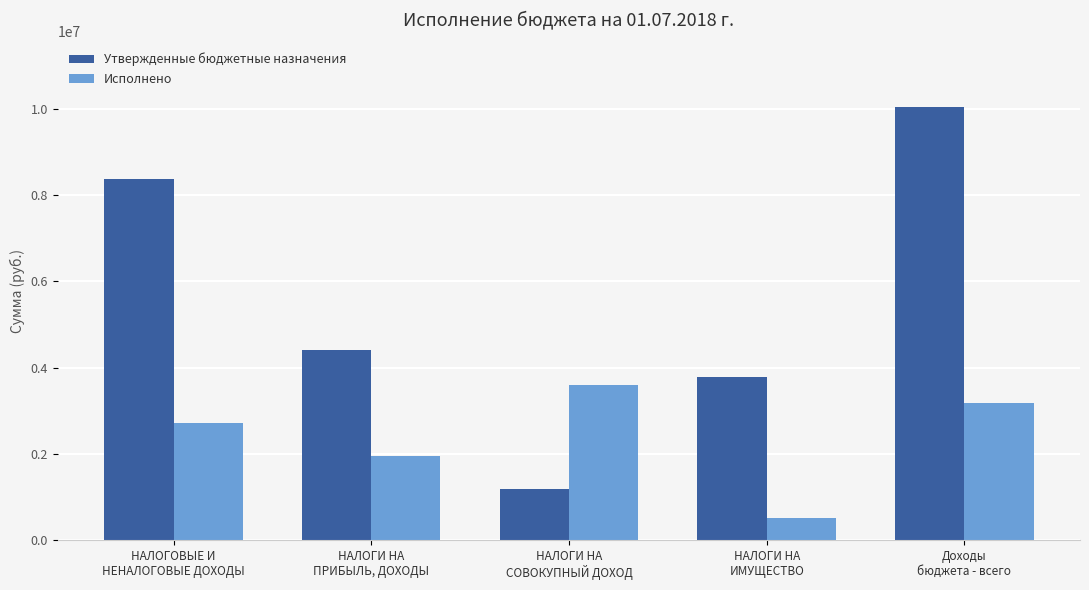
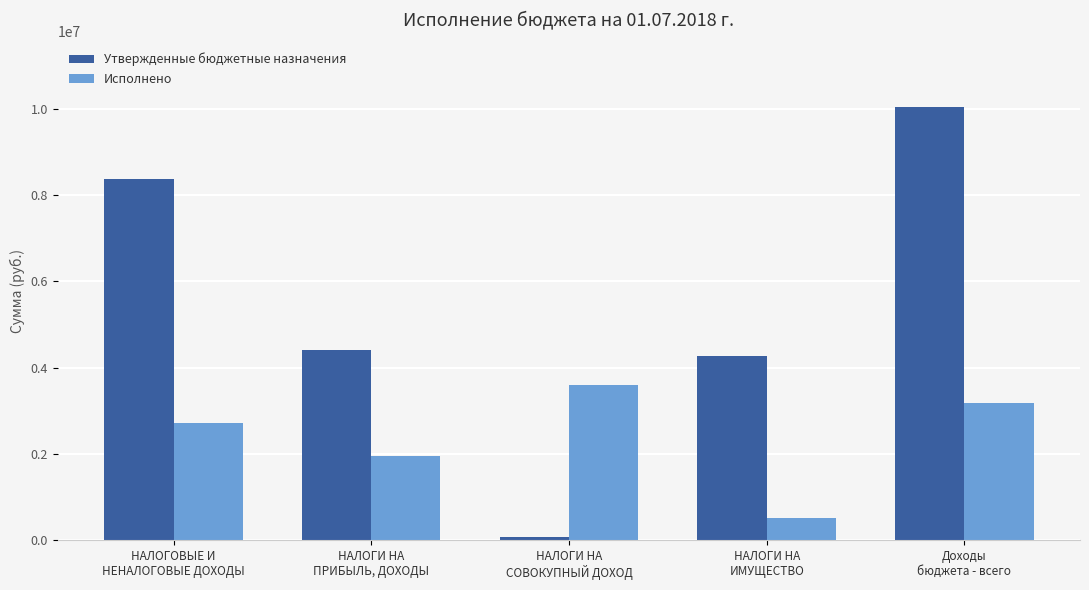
  {
    "Утвержденные бюджетные назначения": {
      "НАЛОГОВЫЕ И НЕНАЛОГОВЫЕ ДОХОДЫ": 8400000,
      "НАЛОГИ НА ПРИБЫЛЬ, ДОХОДЫ": 4400000,
-     "НАЛОГИ НА СОВОКУПНЫЙ ДОХОД": 1200000,
-     "НАЛОГИ НА ИМУЩЕСТВО": 3800000,
+     "НАЛОГИ НА СОВОКУПНЫЙ ДОХОД": 100000,
+     "НАЛОГИ НА ИМУЩЕСТВО": 4300000,
      "Доходы бюджета - всего": 10100000
    },
    "Исполнено": {
      "НАЛОГОВЫЕ И НЕНАЛОГОВЫЕ ДОХОДЫ": 2700000,
      "НАЛОГИ НА ПРИБЫЛЬ, ДОХОДЫ": 1900000,
      "НАЛОГИ НА СОВОКУПНЫЙ ДОХОД": 3600000,
      "НАЛОГИ НА ИМУЩЕСТВО": 500000,
      "Доходы бюджета - всего": 3200000
    }
  }
